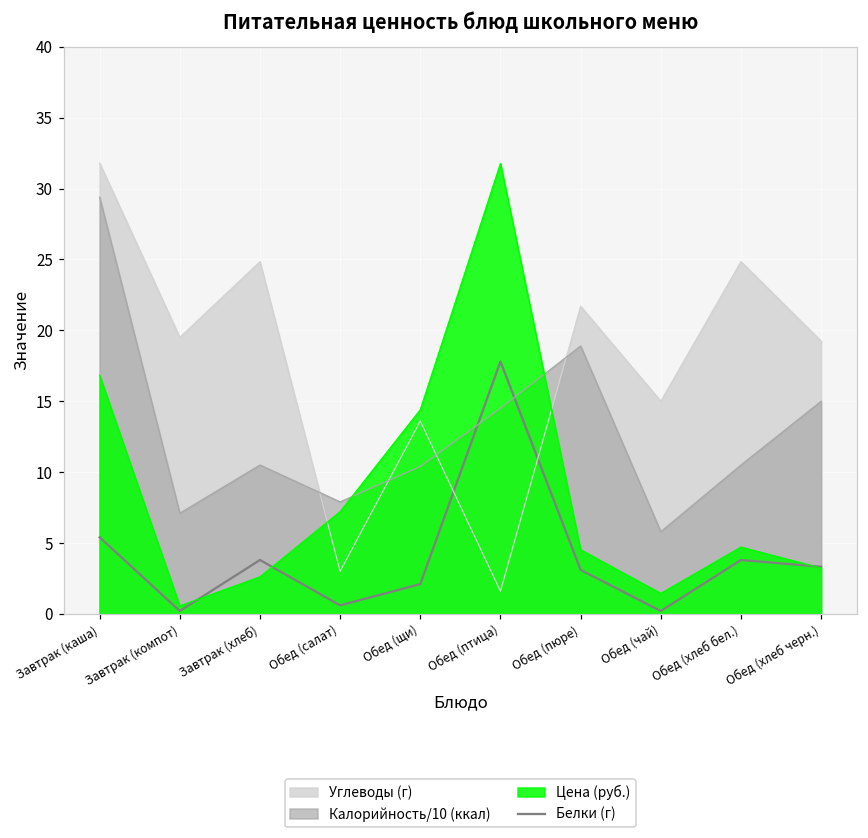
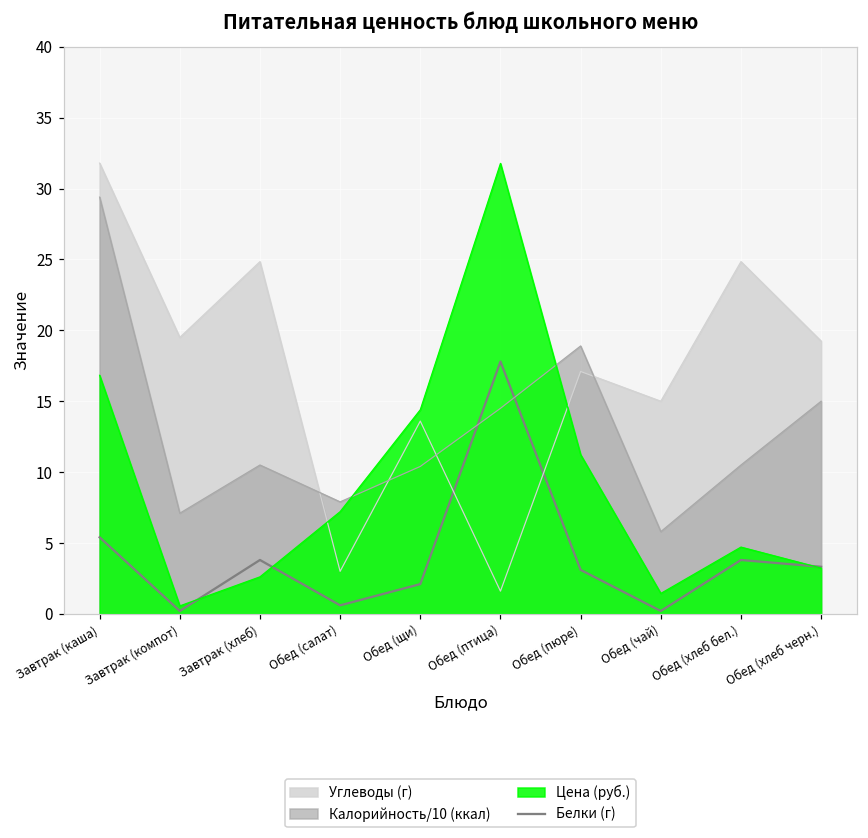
  {
    "Белки (г)": {
      "Завтрак (каша)": 5.4,
      "Завтрак (компот)": 0.2,
      "Завтрак (хлеб)": 3.8,
      "Обед (салат)": 0.6,
      "Обед (щи)": 2.1,
      "Обед (птица)": 17.8,
      "Обед (пюре)": 3.1,
      "Обед (чай)": 0.2,
      "Обед (хлеб бел.)": 3.8
    },
    "Углеводы (г)": {
      "Завтрак (каша)": 31.8,
      "Завтрак (компот)": 19.5,
      "Завтрак (хлеб)": 24.9,
      "Обед (салат)": 3.0,
      "Обед (щи)": 13.6,
      "Обед (птица)": 1.6,
-     "Обед (пюре)": 21.7,
+     "Обед (пюре)": 17.1,
      "Обед (чай)": 15.0,
      "Обед (хлеб бел.)": 24.9,
      "Обед (хлеб черн.)": 19.2
    },
    "Калорийность/10 (ккал)": {
      "Завтрак (каша)": 29.4,
      "Завтрак (компот)": 7.1,
      "Завтрак (хлеб)": 10.5,
      "Обед (салат)": 7.9,
      "Обед (щи)": 10.4,
      "Обед (птица)": 14.5,
      "Обед (пюре)": 18.9,
      "Обед (чай)": 5.8,
      "Обед (хлеб бел.)": 10.5,
      "Обед (хлеб черн.)": 15.0
    },
    "Цена (руб.)": {
      "Завтрак (каша)": 16.8,
      "Завтрак (компот)": 0.6,
      "Завтрак (хлеб)": 2.6,
      "Обед (салат)": 7.2,
      "Обед (щи)": 14.4,
      "Обед (птица)": 31.8,
-     "Обед (пюре)": 4.5,
+     "Обед (пюре)": 11.2,
      "Обед (чай)": 1.4,
      "Обед (хлеб бел.)": 4.7
    }
  }
